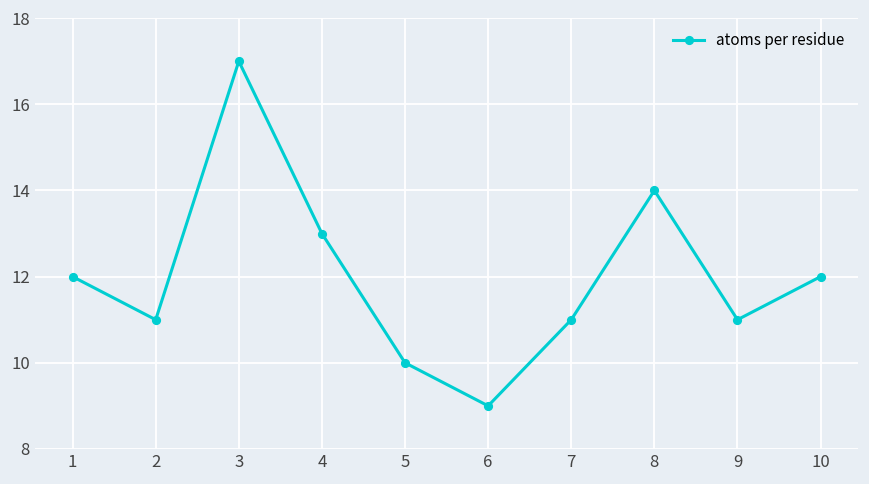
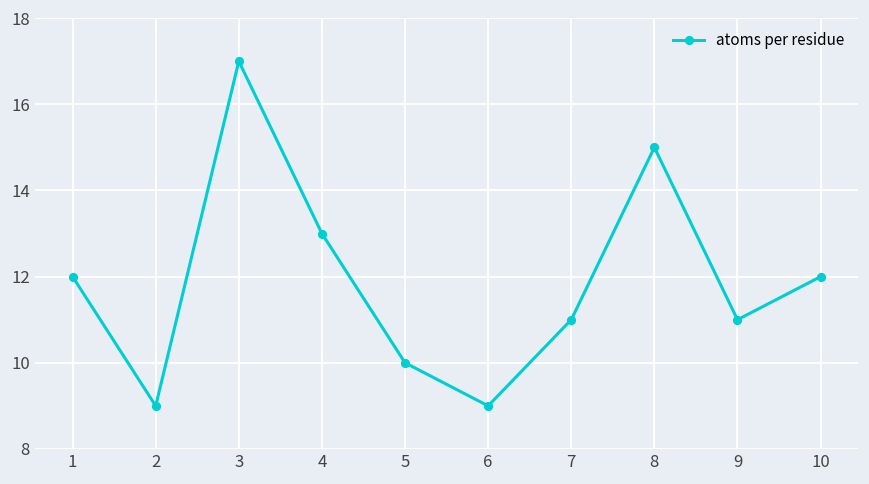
  {
    "1": 12,
-   "2": 11,
+   "2": 9,
    "3": 17,
    "4": 13,
    "5": 10,
    "6": 9,
    "7": 11,
-   "8": 14,
+   "8": 15,
    "9": 11,
    "10": 12
  }
